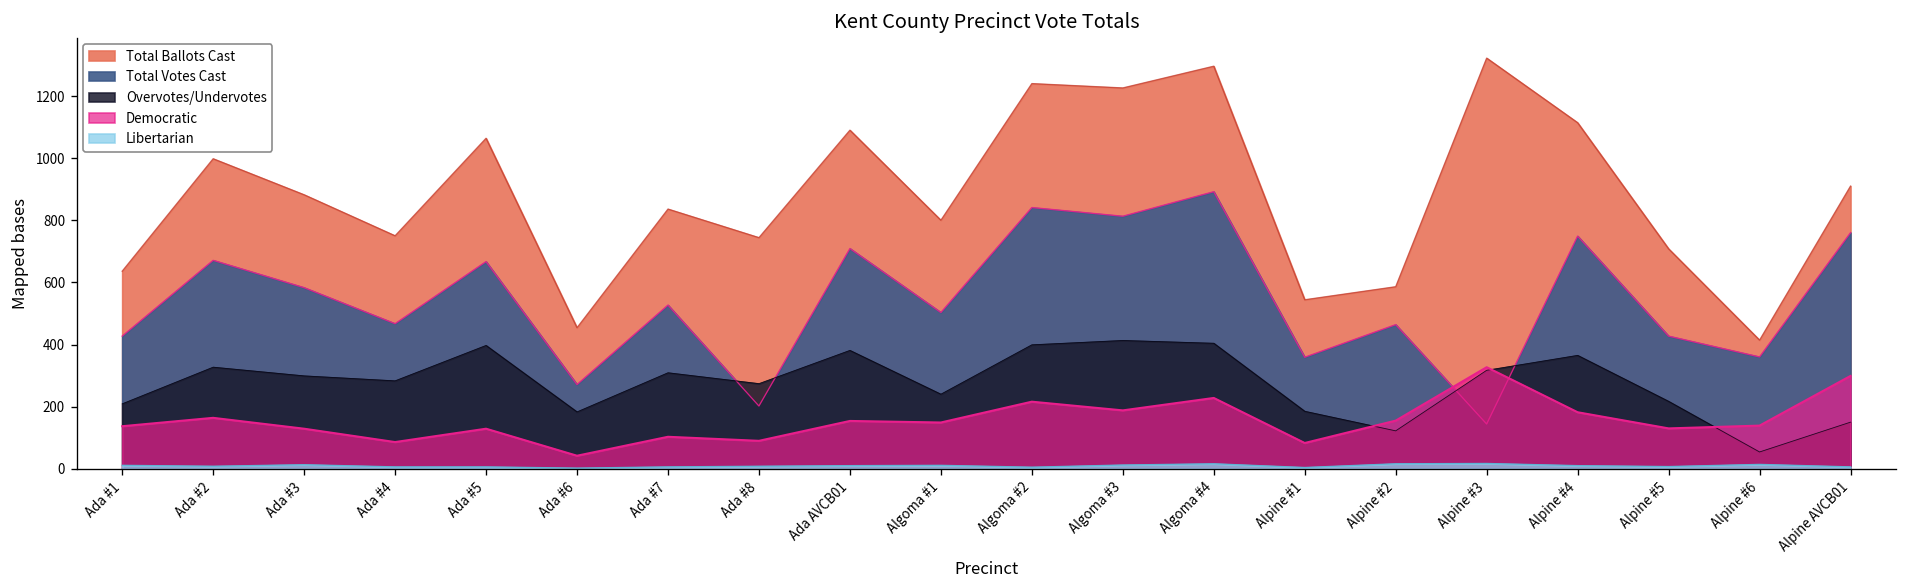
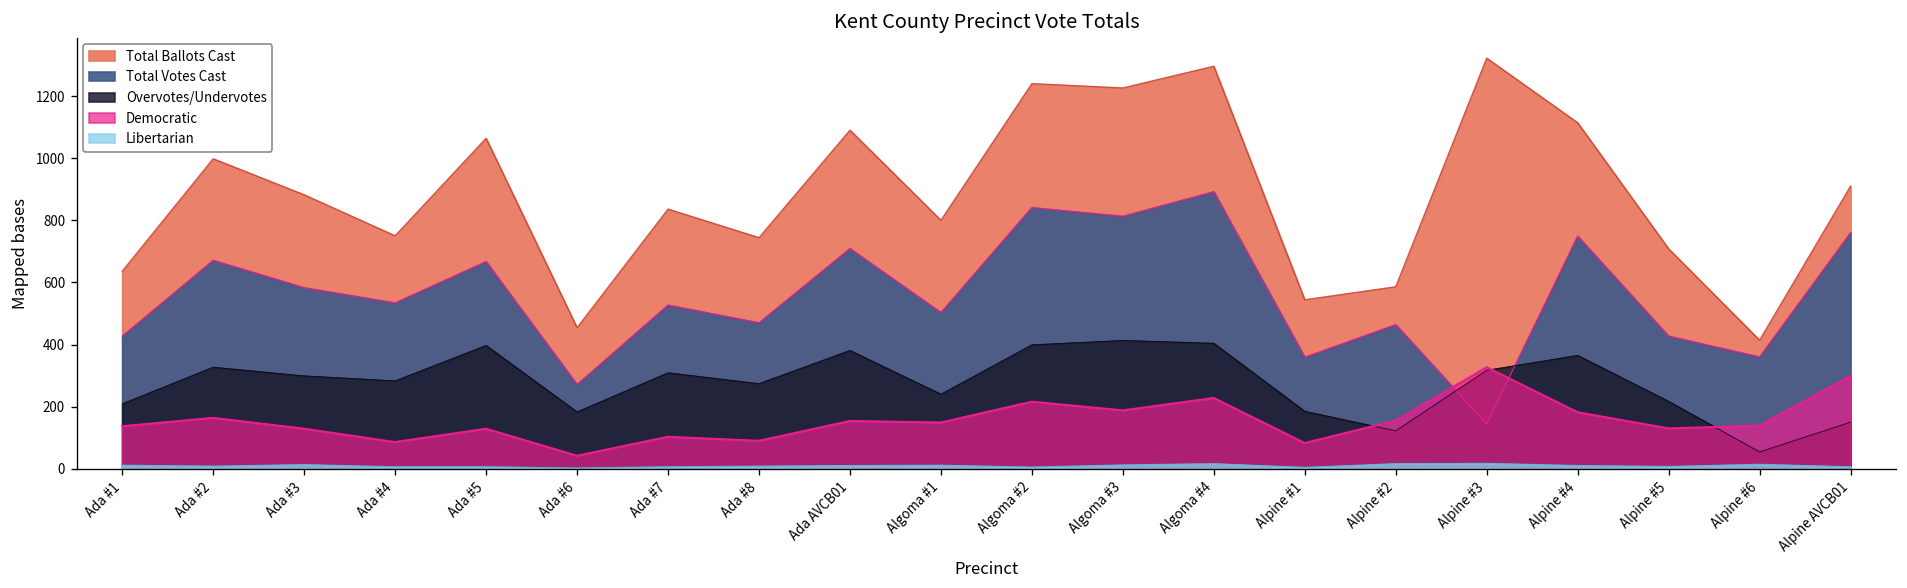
  {
    "Total Ballots Cast": {
      "Ada #1": 640,
      "Ada #2": 1000,
      "Ada #3": 880,
      "Ada #4": 750,
      "Ada #5": 1060,
      "Ada #6": 450,
      "Ada #7": 840,
      "Ada #8": 740,
      "Ada AVCB01": 1090,
      "Algoma #1": 800,
      "Algoma #2": 1240,
      "Algoma #3": 1230,
      "Algoma #4": 1300,
      "Alpine #1": 540,
      "Alpine #2": 590,
      "Alpine #3": 1320,
      "Alpine #4": 1110,
      "Alpine #5": 710,
      "Alpine #6": 410,
      "Alpine AVCB01": 910
    },
    "Total Votes Cast": {
      "Ada #1": 430,
      "Ada #2": 670,
      "Ada #3": 580,
-     "Ada #4": 470,
+     "Ada #4": 530,
      "Ada #5": 670,
      "Ada #6": 270,
      "Ada #7": 530,
-     "Ada #8": 200,
+     "Ada #8": 470,
      "Ada AVCB01": 710,
      "Algoma #1": 500,
      "Algoma #2": 840,
      "Algoma #3": 810,
      "Algoma #4": 890,
      "Alpine #1": 360,
      "Alpine #2": 460,
      "Alpine #3": 140,
      "Alpine #4": 750,
      "Alpine #5": 430,
      "Alpine #6": 360,
      "Alpine AVCB01": 760
    },
    "Overvotes/Undervotes": {
      "Ada #1": 210,
      "Ada #2": 330,
      "Ada #3": 300,
      "Ada #4": 280,
      "Ada #5": 400,
      "Ada #6": 180,
      "Ada #7": 310,
      "Ada #8": 270,
      "Ada AVCB01": 380,
      "Algoma #1": 240,
      "Algoma #2": 400,
      "Algoma #3": 410,
      "Algoma #4": 400,
      "Alpine #1": 190,
      "Alpine #2": 120,
      "Alpine #3": 320,
      "Alpine #4": 370,
      "Alpine #5": 220,
      "Alpine #6": 50,
      "Alpine AVCB01": 150
    },
    "Democratic": {
      "Ada #1": 140,
      "Ada #2": 160,
      "Ada #3": 130,
      "Ada #4": 90,
      "Ada #5": 130,
      "Ada #6": 40,
      "Ada #7": 100,
      "Ada #8": 90,
      "Ada AVCB01": 150,
      "Algoma #1": 150,
      "Algoma #2": 220,
      "Algoma #3": 190,
      "Algoma #4": 230,
      "Alpine #1": 80,
      "Alpine #2": 160,
      "Alpine #3": 330,
      "Alpine #4": 180,
      "Alpine #5": 130,
      "Alpine #6": 140,
      "Alpine AVCB01": 300
    },
    "Libertarian": {
      "Ada #1": 10,
      "Ada #2": 10,
      "Ada #3": 10,
      "Ada #4": 10,
      "Ada #5": 10,
      "Ada #6": 0,
      "Ada #7": 10,
      "Ada #8": 10,
      "Ada AVCB01": 10,
      "Algoma #1": 10,
      "Algoma #2": 10,
      "Algoma #3": 10,
      "Algoma #4": 20,
      "Alpine #1": 0,
      "Alpine #2": 20,
      "Alpine #3": 20,
      "Alpine #4": 10,
      "Alpine #5": 10,
      "Alpine #6": 10,
      "Alpine AVCB01": 10
    }
  }
